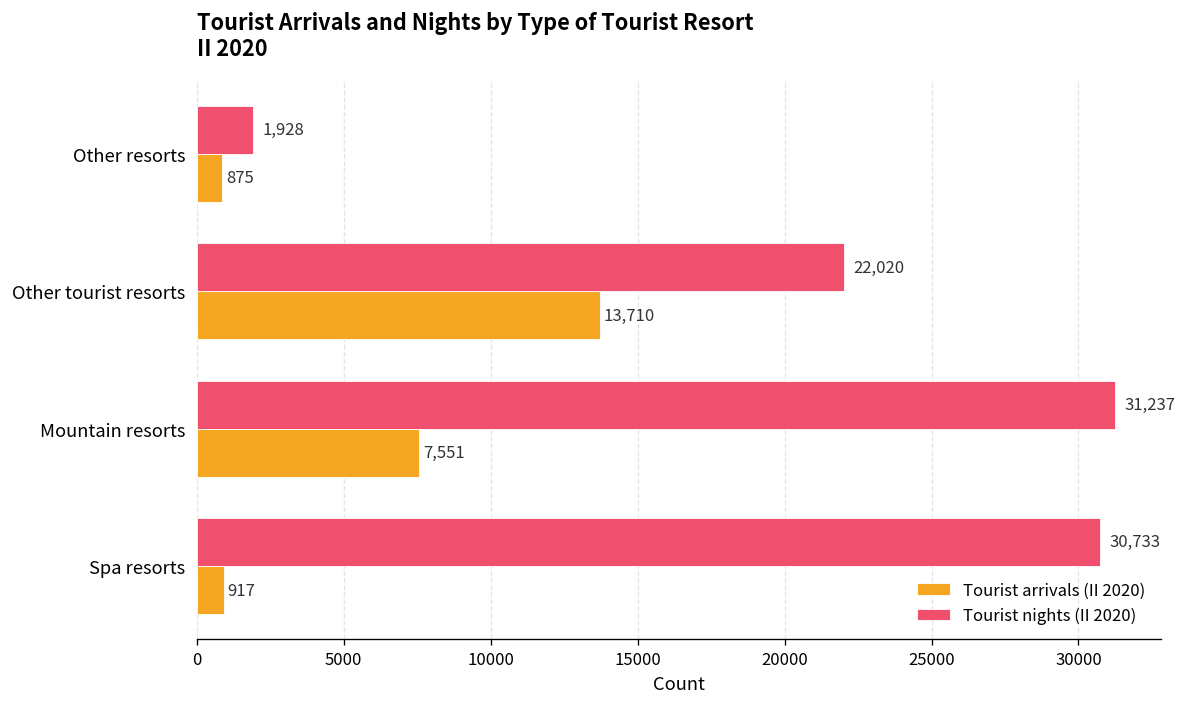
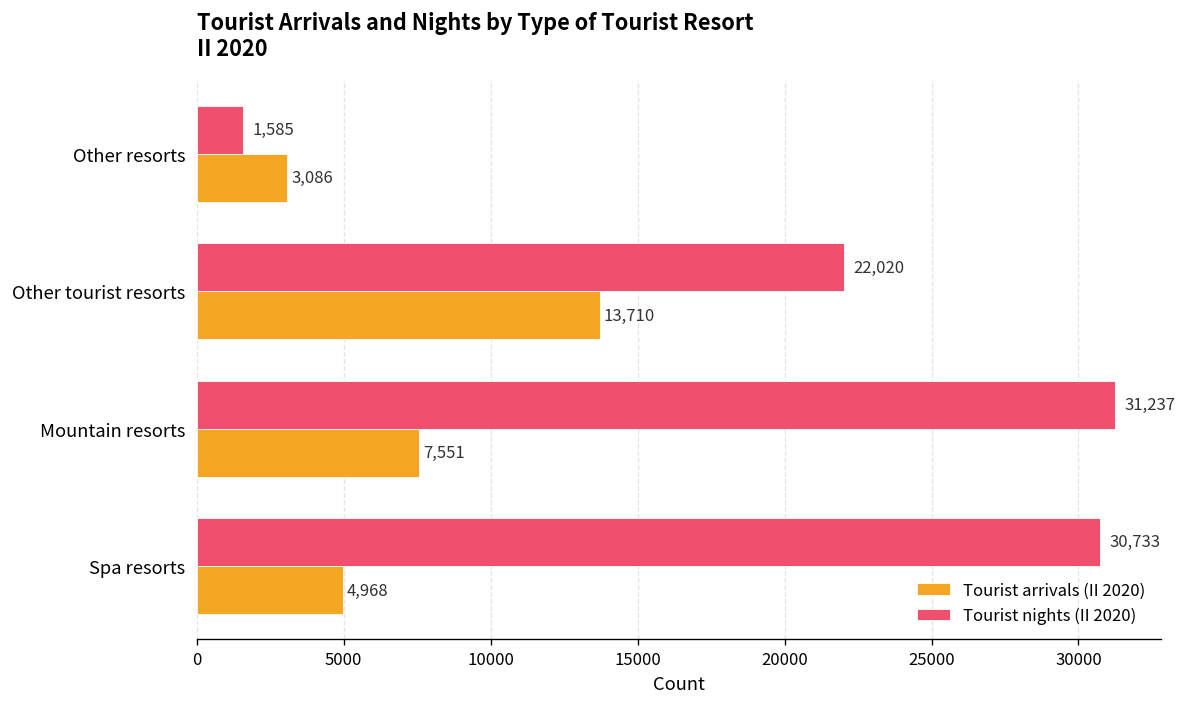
  {
    "Tourist arrivals (II 2020)": {
-     "Other resorts": "875",
+     "Other resorts": "3,086",
      "Other tourist resorts": "13,710",
      "Mountain resorts": "7,551",
-     "Spa resorts": "917"
+     "Spa resorts": "4,968"
    },
    "Tourist nights (II 2020)": {
-     "Other resorts": "1,928",
+     "Other resorts": "1,585",
      "Other tourist resorts": "22,020",
      "Mountain resorts": "31,237",
      "Spa resorts": "30,733"
    }
  }
